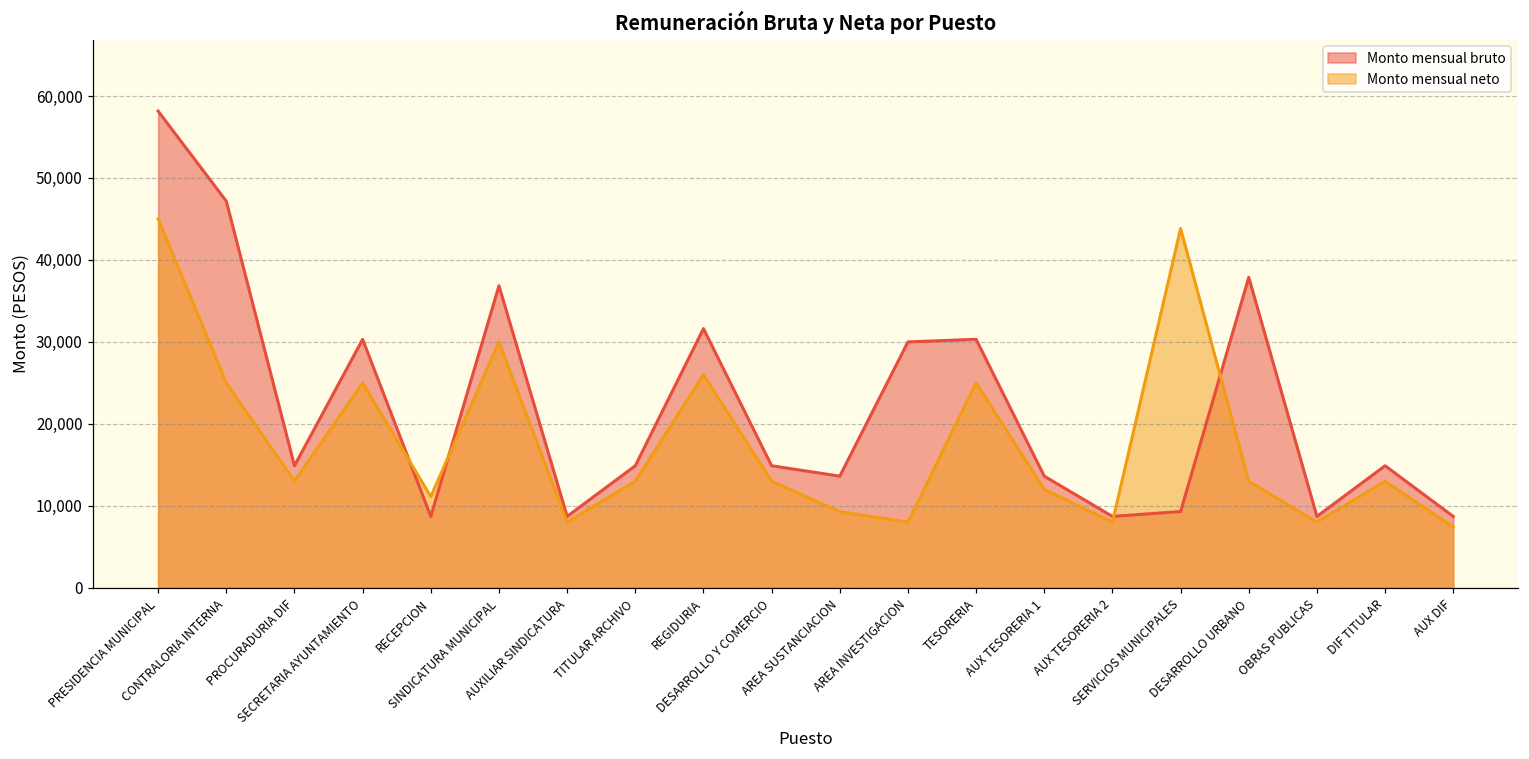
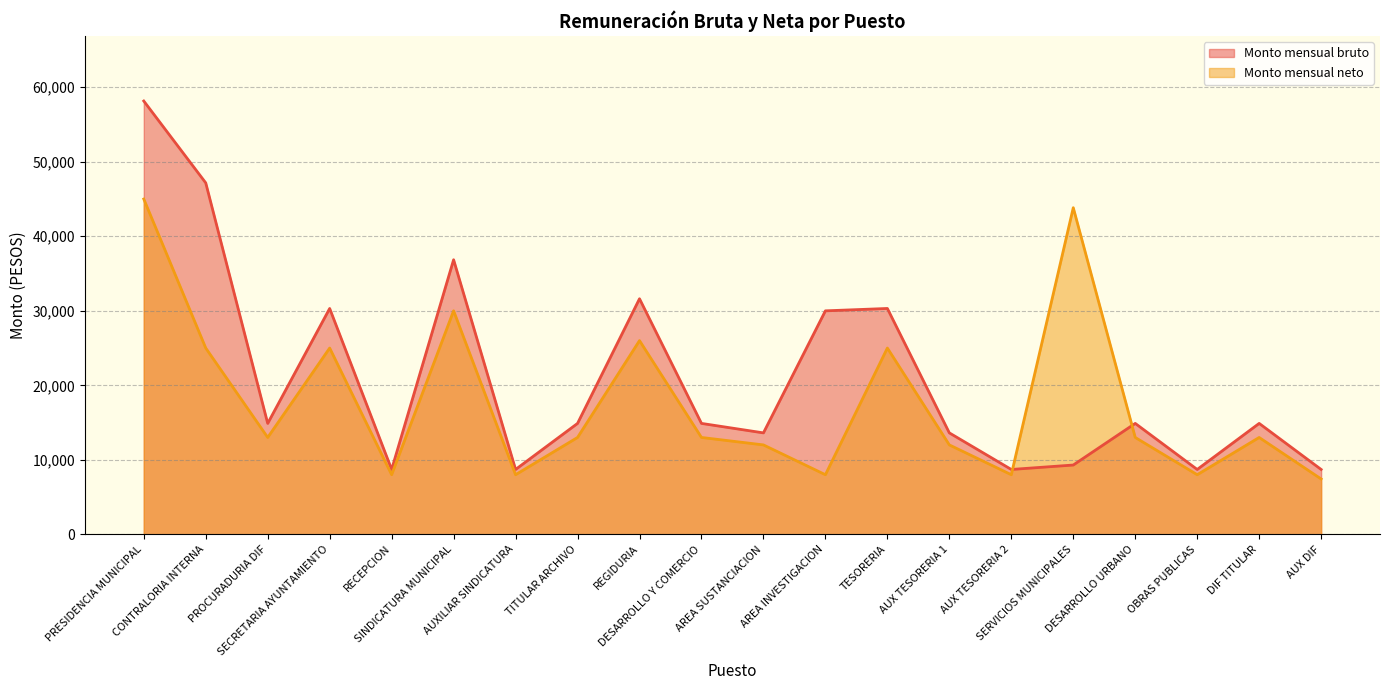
  {
    "Monto mensual bruto": {
      "PRESIDENCIA MUNICIPAL": "58,000",
      "CONTRALORIA INTERNA": "47,000",
      "PROCURADURIA DIF": "15,000",
      "SECRETARIA AYUNTAMIENTO": "30,000",
      "RECEPCION": "9,000",
      "SINDICATURA MUNICIPAL": "37,000",
      "AUXILIAR SINDICATURA": "9,000",
      "TITULAR ARCHIVO": "15,000",
      "REGIDURIA": "32,000",
      "DESARROLLO Y COMERCIO": "15,000",
      "AREA SUSTANCIACION": "14,000",
      "AREA INVESTIGACION": "30,000",
      "TESORERIA": "30,000",
      "AUX TESORERIA 1": "14,000",
      "AUX TESORERIA 2": "9,000",
      "SERVICIOS MUNICIPALES": "9,000",
-     "DESARROLLO URBANO": "38,000",
+     "DESARROLLO URBANO": "15,000",
      "OBRAS PUBLICAS": "9,000",
      "DIF TITULAR": "15,000",
      "AUX DIF": "9,000"
    },
    "Monto mensual neto": {
      "PRESIDENCIA MUNICIPAL": "45,000",
      "CONTRALORIA INTERNA": "25,000",
      "PROCURADURIA DIF": "13,000",
      "SECRETARIA AYUNTAMIENTO": "25,000",
-     "RECEPCION": "11,000",
+     "RECEPCION": "8,000",
      "SINDICATURA MUNICIPAL": "30,000",
      "AUXILIAR SINDICATURA": "8,000",
      "TITULAR ARCHIVO": "13,000",
      "REGIDURIA": "26,000",
      "DESARROLLO Y COMERCIO": "13,000",
-     "AREA SUSTANCIACION": "9,000",
+     "AREA SUSTANCIACION": "12,000",
      "AREA INVESTIGACION": "8,000",
      "TESORERIA": "25,000",
      "AUX TESORERIA 1": "12,000",
      "AUX TESORERIA 2": "8,000",
      "SERVICIOS MUNICIPALES": "44,000",
      "DESARROLLO URBANO": "13,000",
      "OBRAS PUBLICAS": "8,000",
      "DIF TITULAR": "13,000",
      "AUX DIF": "7,000"
    }
  }
